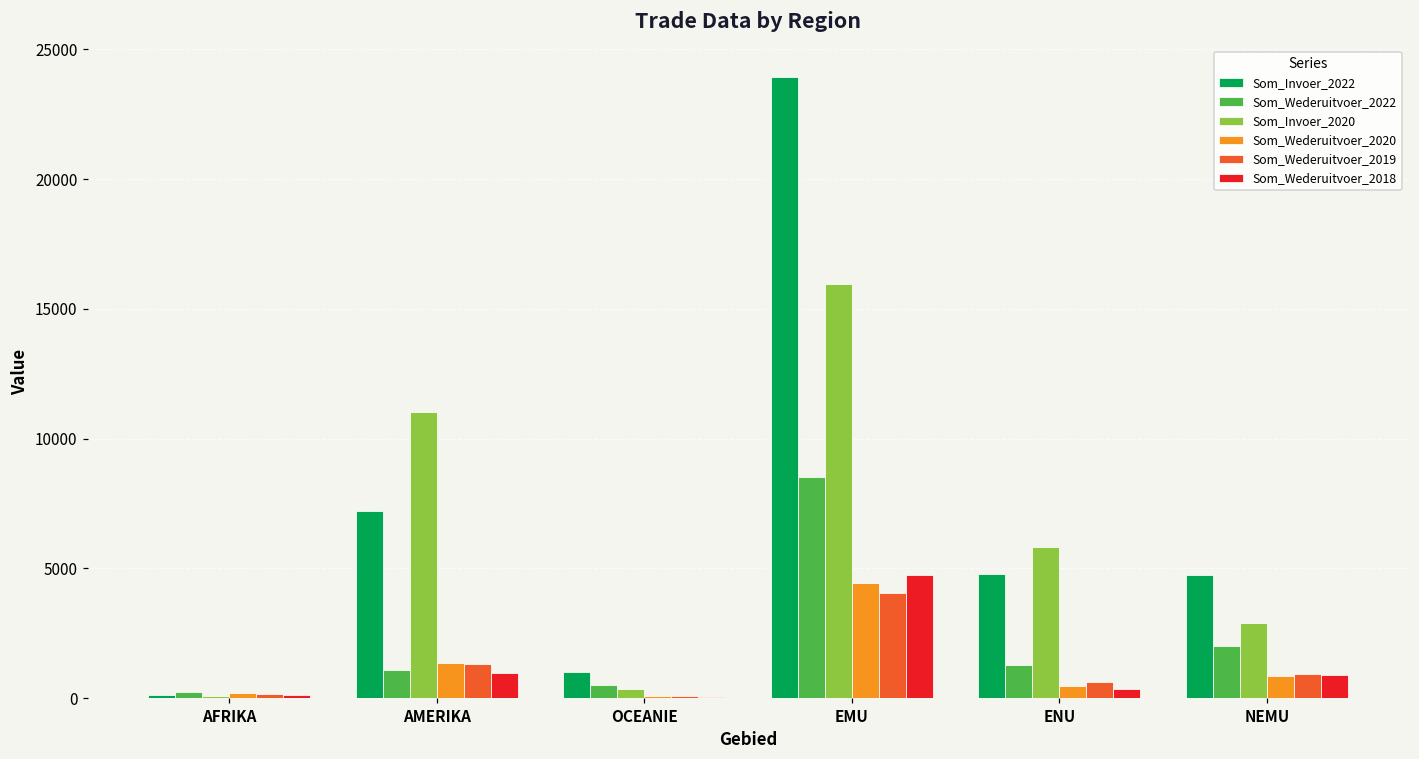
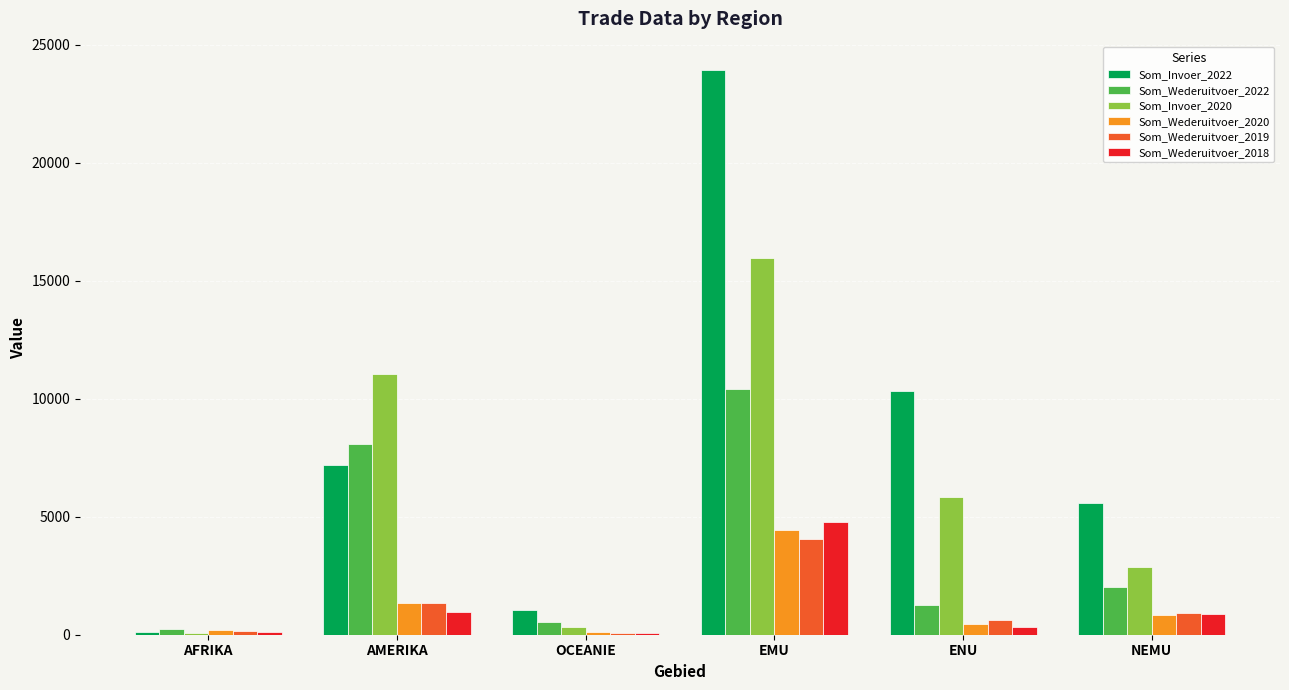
  {
    "Som_Invoer_2022": {
      "AMERIKA": 7200,
      "OCEANIE": 1000,
      "EMU": 23900,
-     "ENU": 4800,
-     "NEMU": 4800
+     "ENU": 10300,
+     "NEMU": 5600
    },
    "Som_Wederuitvoer_2022": {
      "AFRIKA": 300,
-     "AMERIKA": 1100,
+     "AMERIKA": 8100,
      "OCEANIE": 500,
-     "EMU": 8500,
+     "EMU": 10400,
      "ENU": 1300,
      "NEMU": 2000
    },
    "Som_Invoer_2020": {
      "AMERIKA": 11000,
      "OCEANIE": 300,
      "EMU": 16000,
      "ENU": 5800,
      "NEMU": 2900
    },
    "Som_Wederuitvoer_2018": {
      "AFRIKA": 100,
      "AMERIKA": 1000,
      "EMU": 4800,
      "ENU": 300,
      "NEMU": 900
    }
  }
